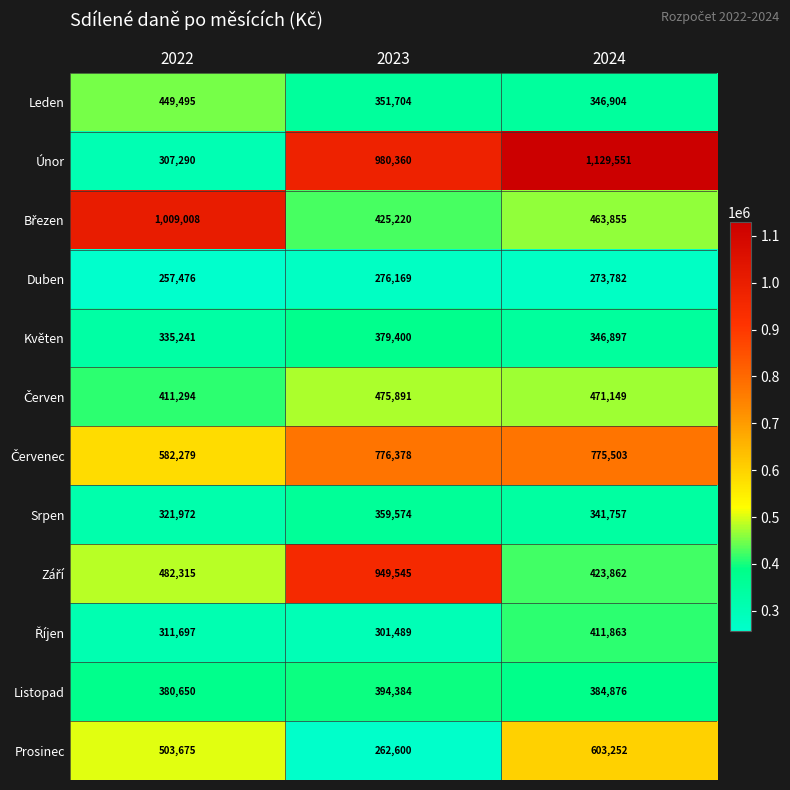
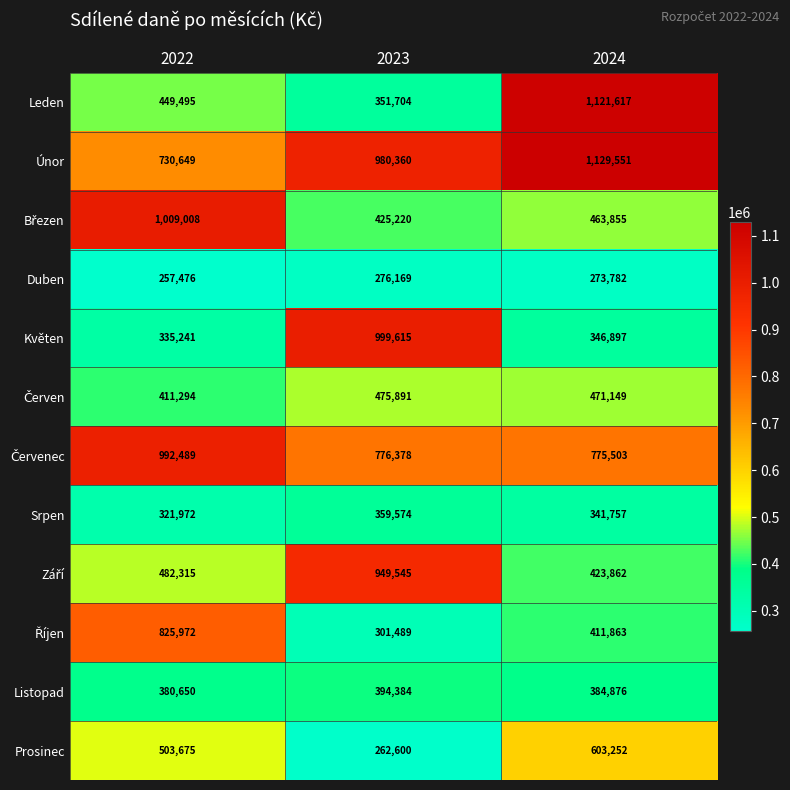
  {
    "Leden": {
      "2022": "449,495",
      "2023": "351,704",
-     "2024": "346,904"
+     "2024": "1,121,617"
    },
    "Únor": {
-     "2022": "307,290",
+     "2022": "730,649",
      "2023": "980,360",
      "2024": "1,129,551"
    },
    "Březen": {
      "2022": "1,009,008",
      "2023": "425,220",
      "2024": "463,855"
    },
    "Duben": {
      "2022": "257,476",
      "2023": "276,169",
      "2024": "273,782"
    },
    "Květen": {
      "2022": "335,241",
-     "2023": "379,400",
+     "2023": "999,615",
      "2024": "346,897"
    },
    "Červen": {
      "2022": "411,294",
      "2023": "475,891",
      "2024": "471,149"
    },
    "Červenec": {
-     "2022": "582,279",
+     "2022": "992,489",
      "2023": "776,378",
      "2024": "775,503"
    },
    "Srpen": {
      "2022": "321,972",
      "2023": "359,574",
      "2024": "341,757"
    },
    "Září": {
      "2022": "482,315",
      "2023": "949,545",
      "2024": "423,862"
    },
    "Říjen": {
-     "2022": "311,697",
+     "2022": "825,972",
      "2023": "301,489",
      "2024": "411,863"
    },
    "Listopad": {
      "2022": "380,650",
      "2023": "394,384",
      "2024": "384,876"
    },
    "Prosinec": {
      "2022": "503,675",
      "2023": "262,600",
      "2024": "603,252"
    }
  }
